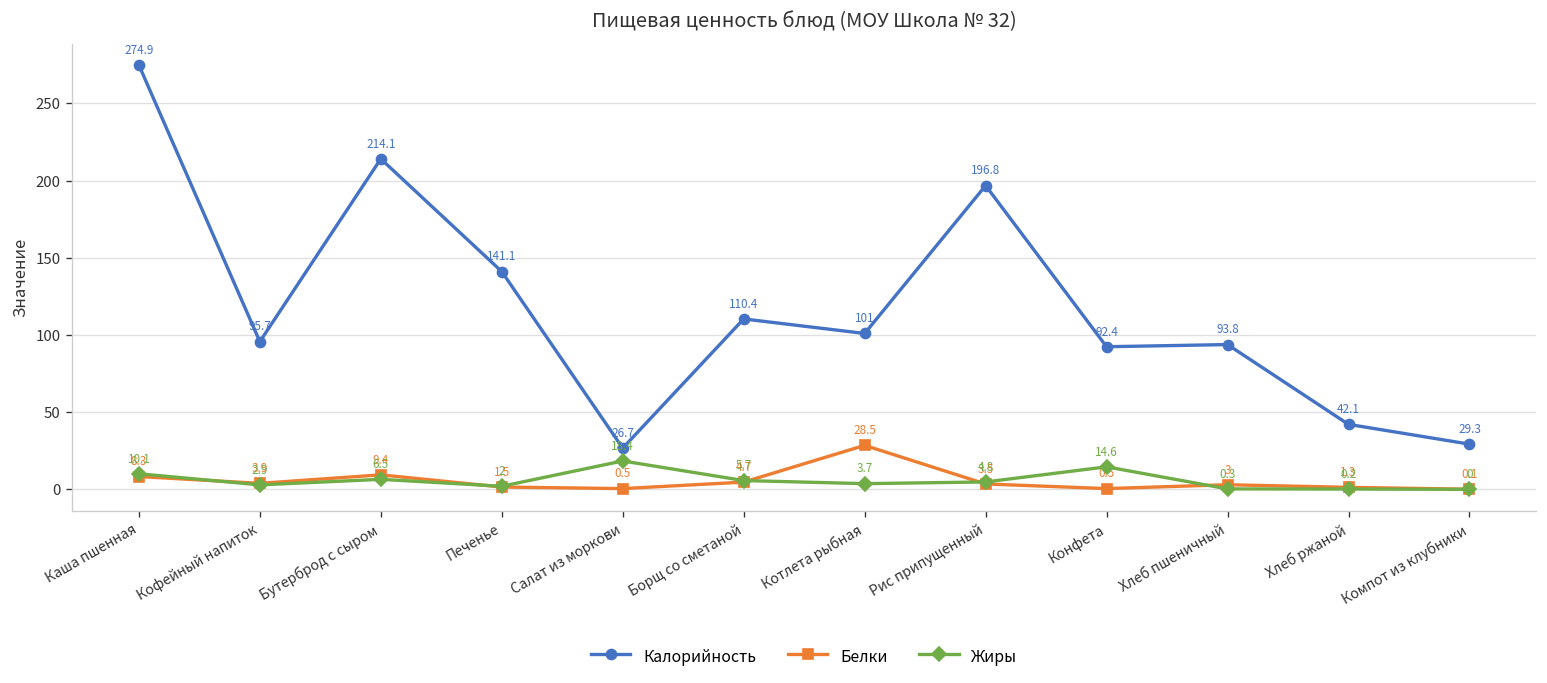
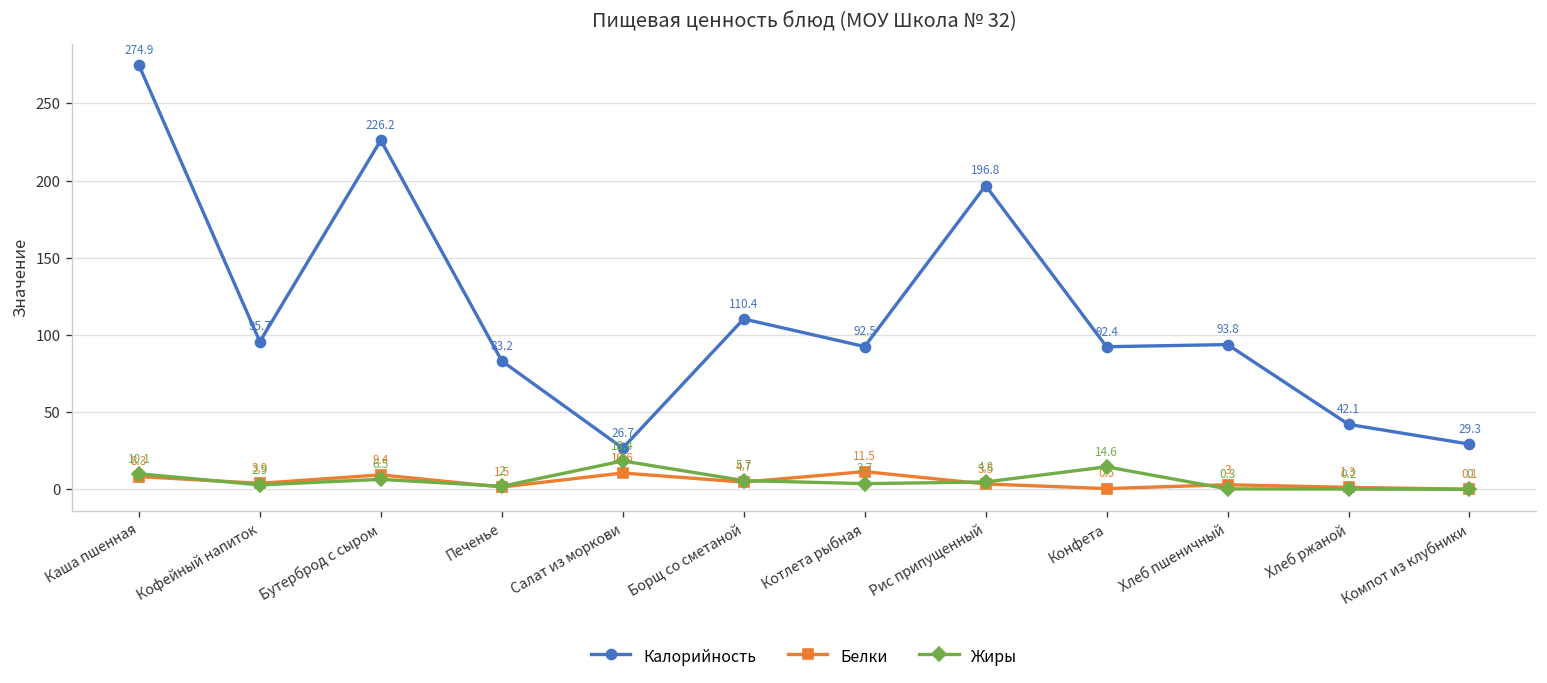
  {
    "Калорийность": {
      "Каша пшенная": 274.9,
      "Кофейный напиток": 95.7,
-     "Бутерброд с сыром": 214.1,
-     "Печенье": 141.1,
+     "Бутерброд с сыром": 226.2,
+     "Печенье": 83.2,
      "Салат из моркови": 26.7,
      "Борщ со сметаной": 110.4,
-     "Котлета рыбная": 101,
+     "Котлета рыбная": 92.5,
      "Рис припущенный": 196.8,
      "Конфета": 92.4,
      "Хлеб пшеничный": 93.8,
      "Хлеб ржаной": 42.1,
      "Компот из клубники": 29.3
    },
    "Белки": {
-     "Салат из моркови": 0.5,
-     "Котлета рыбная": 28.5
+     "Салат из моркови": 10.6,
+     "Котлета рыбная": 11.5
    },
    "Жиры": {
      "Котлета рыбная": 3.7,
      "Конфета": 14.6
    }
  }
